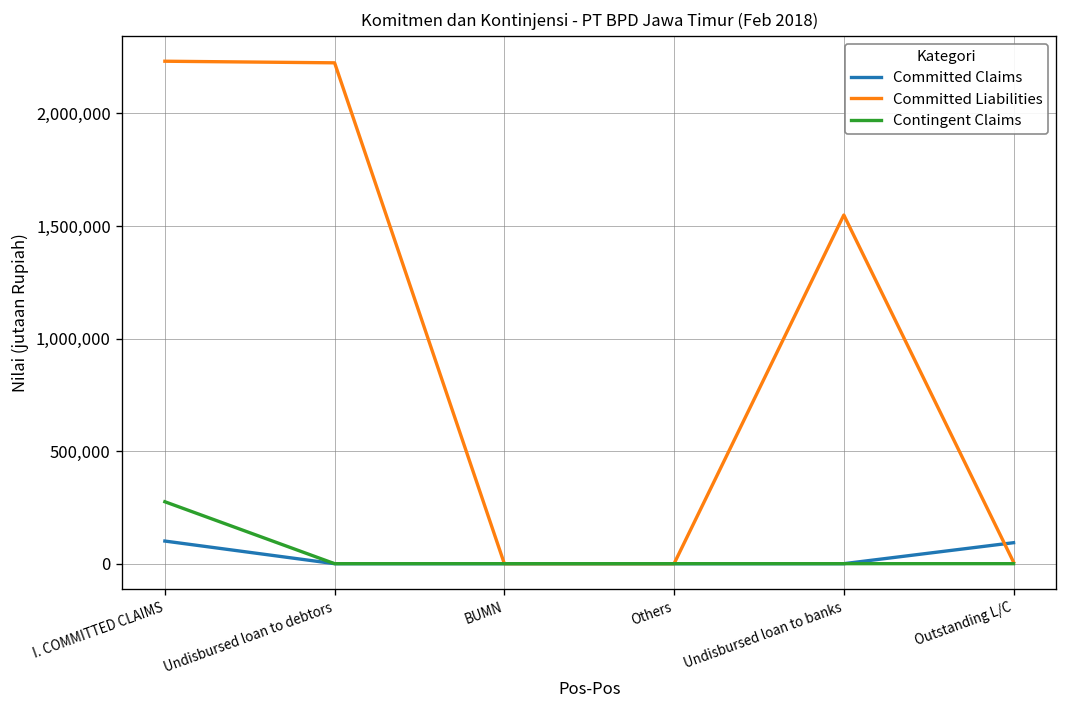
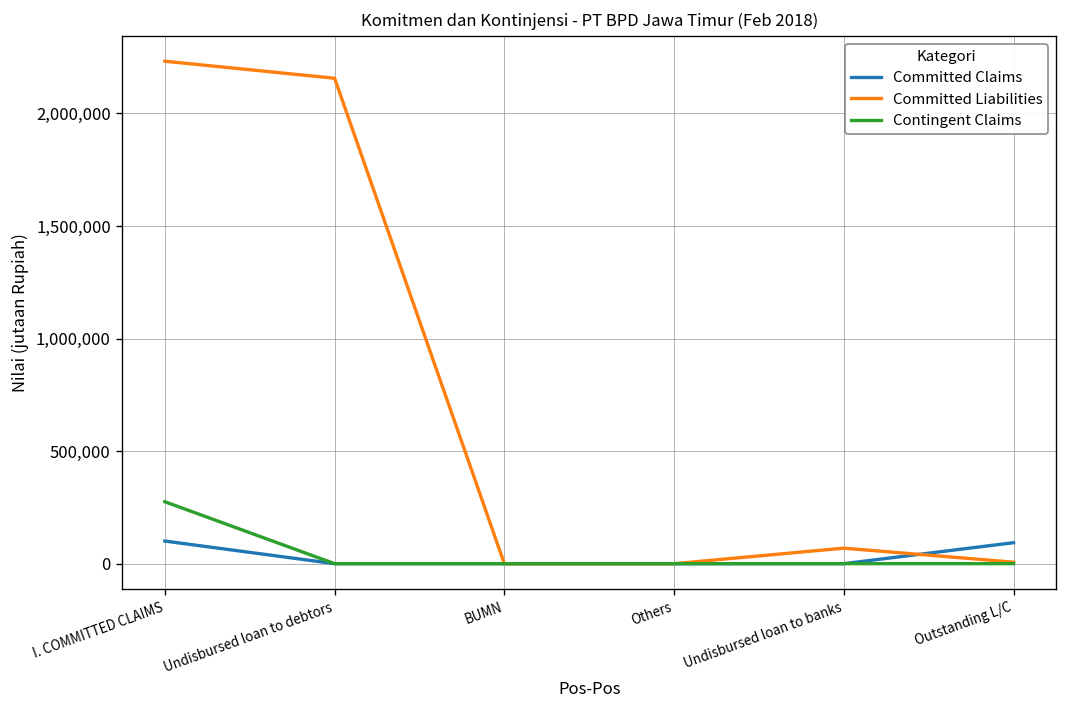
  {
    "Committed Claims": {
      "I. COMMITTED CLAIMS": "100,000",
      "Outstanding L/C": "90,000"
    },
    "Committed Liabilities": {
      "I. COMMITTED CLAIMS": "2,230,000",
-     "Undisbursed loan to debtors": "2,220,000",
-     "Undisbursed loan to banks": "1,550,000"
+     "Undisbursed loan to debtors": "2,160,000",
+     "Undisbursed loan to banks": "70,000"
    },
    "Contingent Claims": {
      "I. COMMITTED CLAIMS": "280,000"
    }
  }
